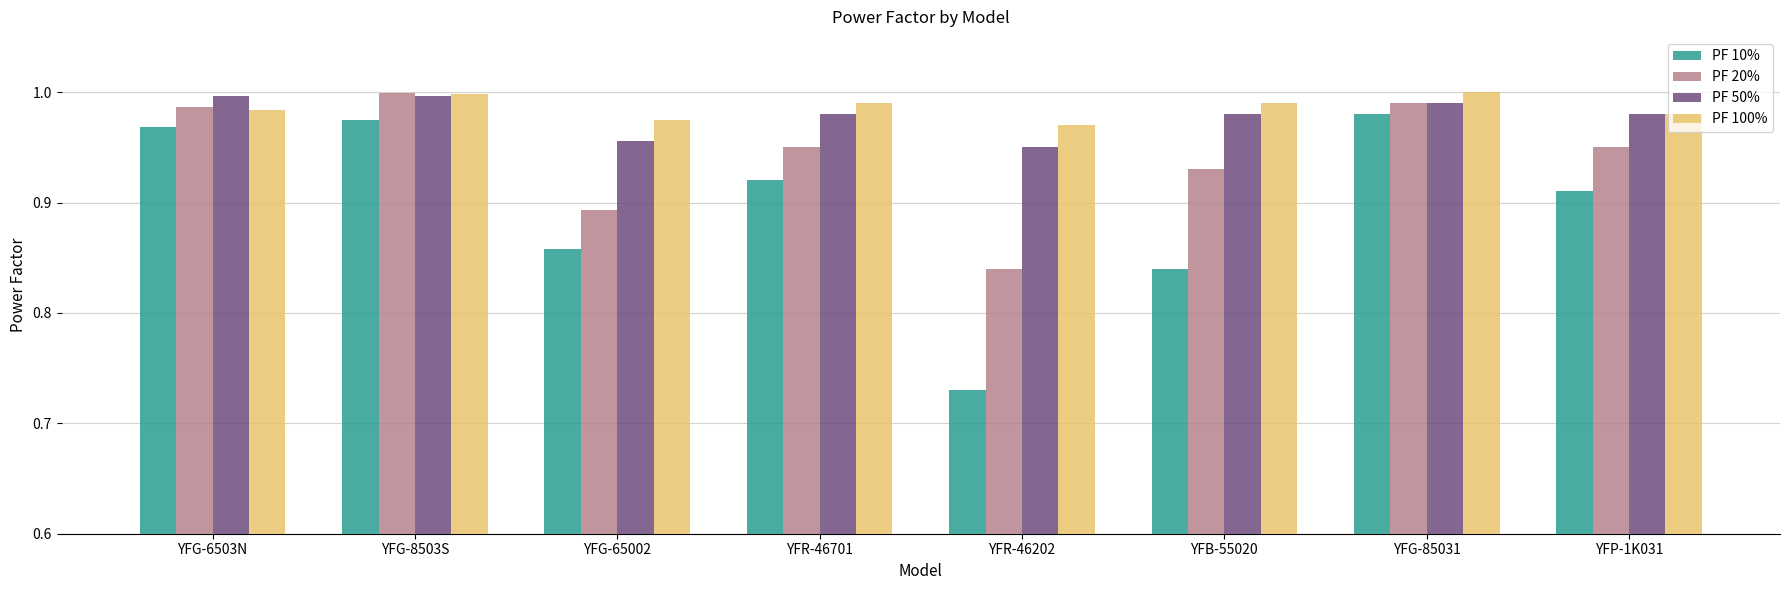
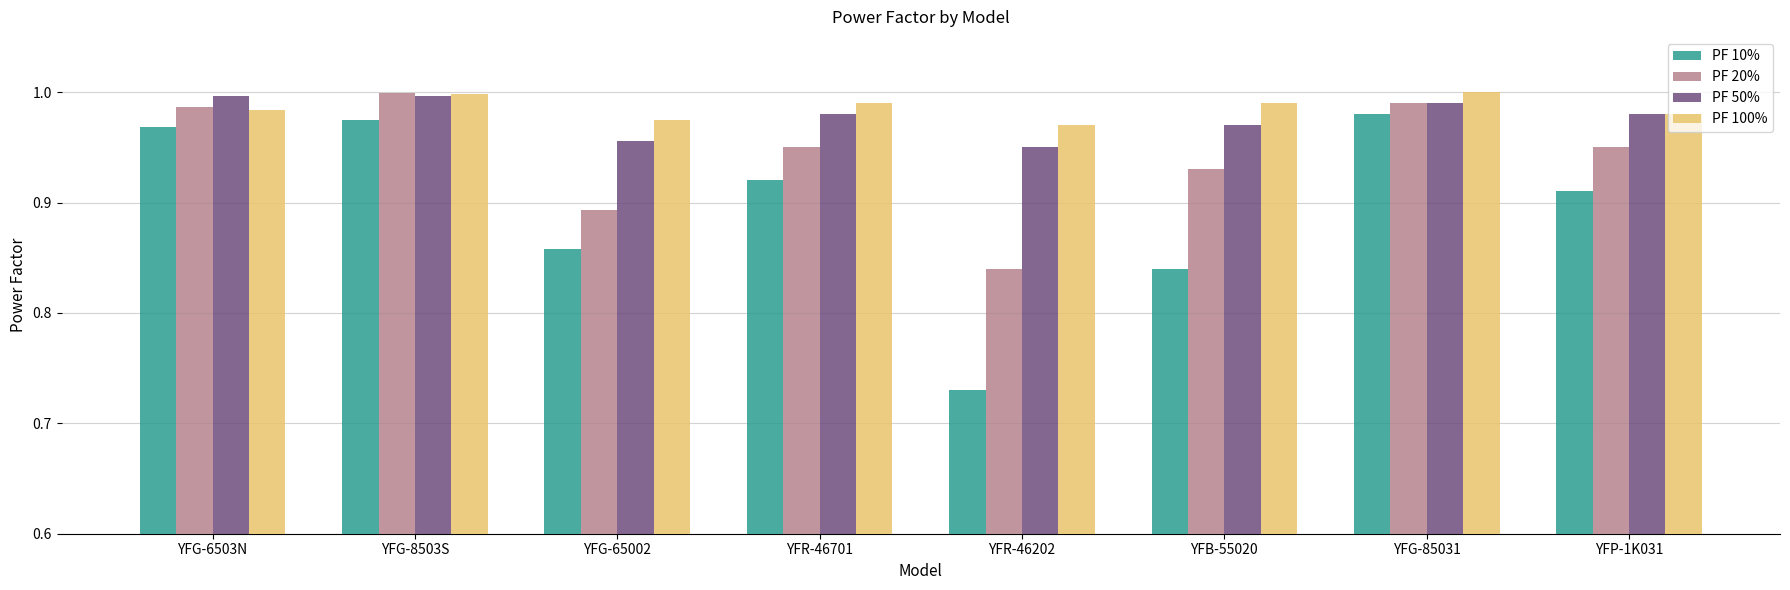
  {
    "PF 10%": {
      "YFG-6503N": 0.97,
      "YFG-8503S": 0.975,
      "YFG-65002": 0.86,
      "YFR-46701": 0.92,
      "YFR-46202": 0.73,
      "YFB-55020": 0.84,
      "YFG-85031": 0.98,
      "YFP-1K031": 0.91
    },
    "PF 20%": {
      "YFG-6503N": 0.987,
      "YFG-8503S": 1.00,
      "YFG-65002": 0.894,
      "YFR-46701": 0.95,
      "YFR-46202": 0.84,
      "YFB-55020": 0.93,
      "YFG-85031": 0.99,
      "YFP-1K031": 0.95
    },
    "PF 50%": {
      "YFG-6503N": 0.996,
      "YFG-8503S": 0.996,
      "YFG-65002": 0.956,
      "YFR-46701": 0.98,
      "YFR-46202": 0.95,
-     "YFB-55020": 0.98,
+     "YFB-55020": 0.97,
      "YFG-85031": 0.99,
      "YFP-1K031": 0.98
    },
    "PF 100%": {
      "YFG-6503N": 0.984,
      "YFG-8503S": 1.00,
      "YFG-65002": 0.975,
      "YFR-46701": 0.99,
      "YFR-46202": 0.97,
      "YFB-55020": 0.99,
      "YFG-85031": 1.00
    }
  }
